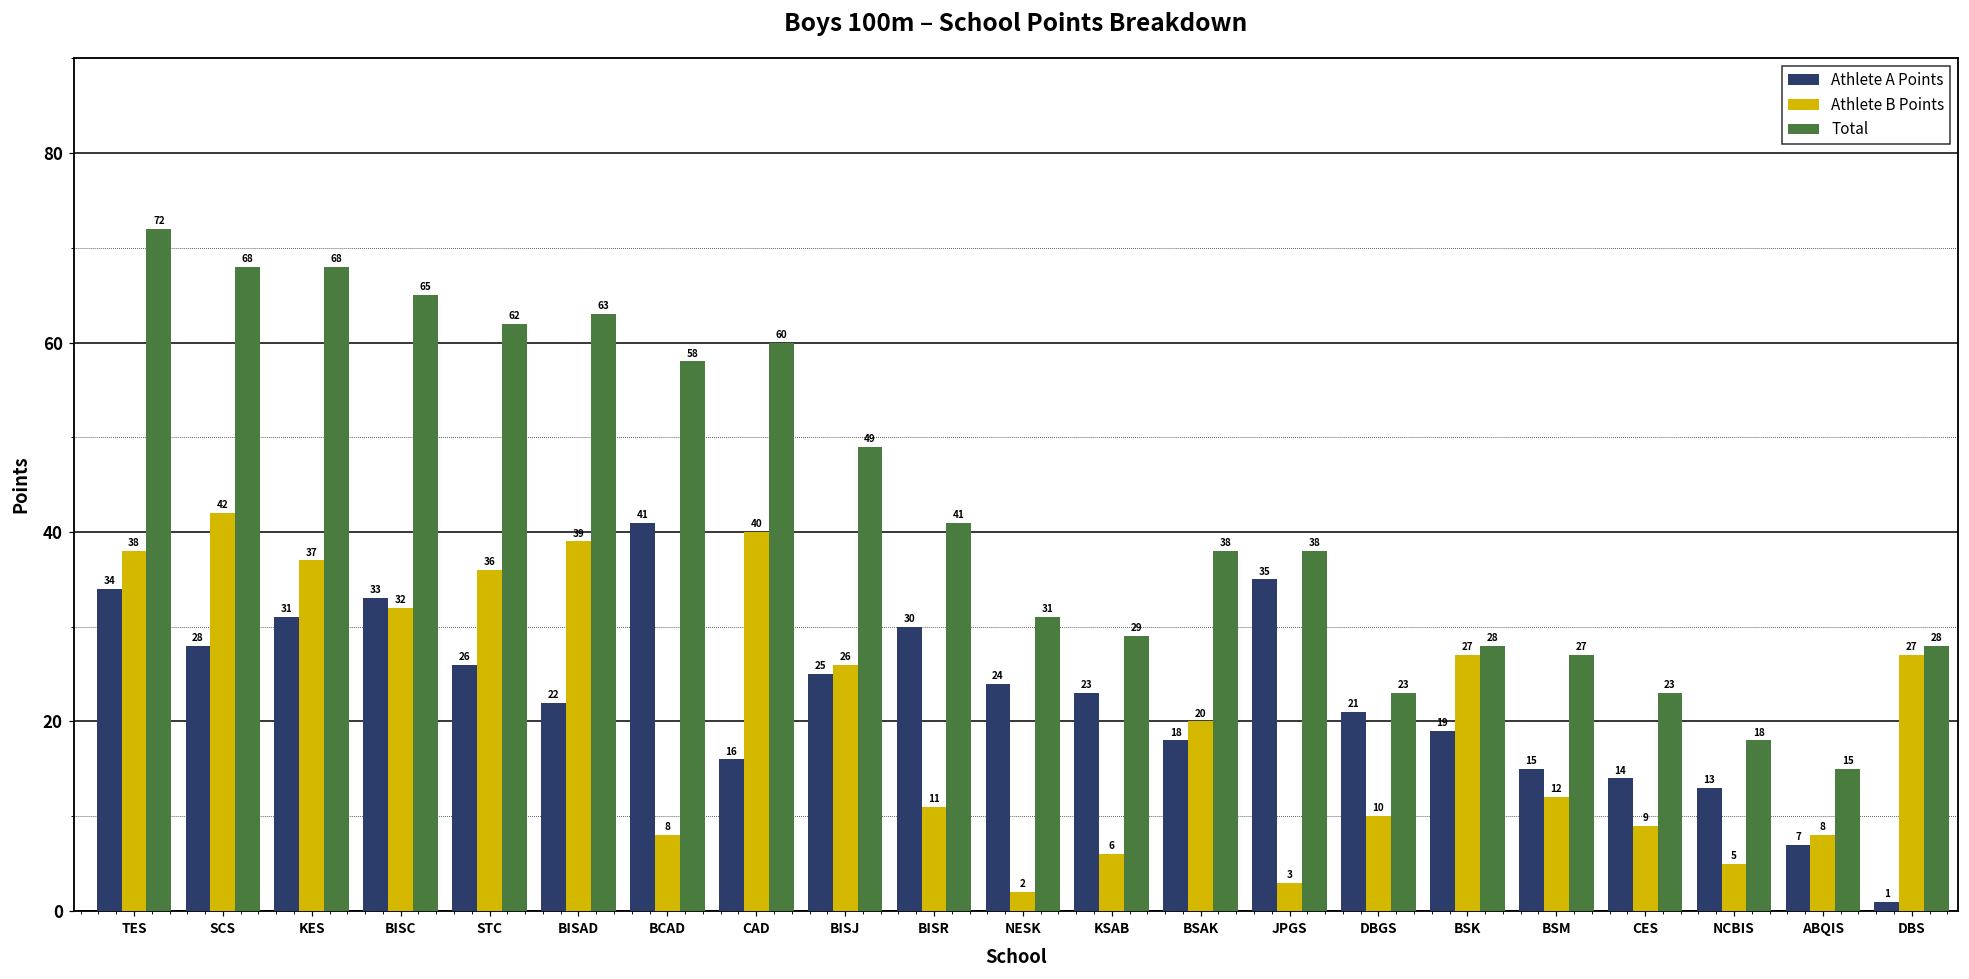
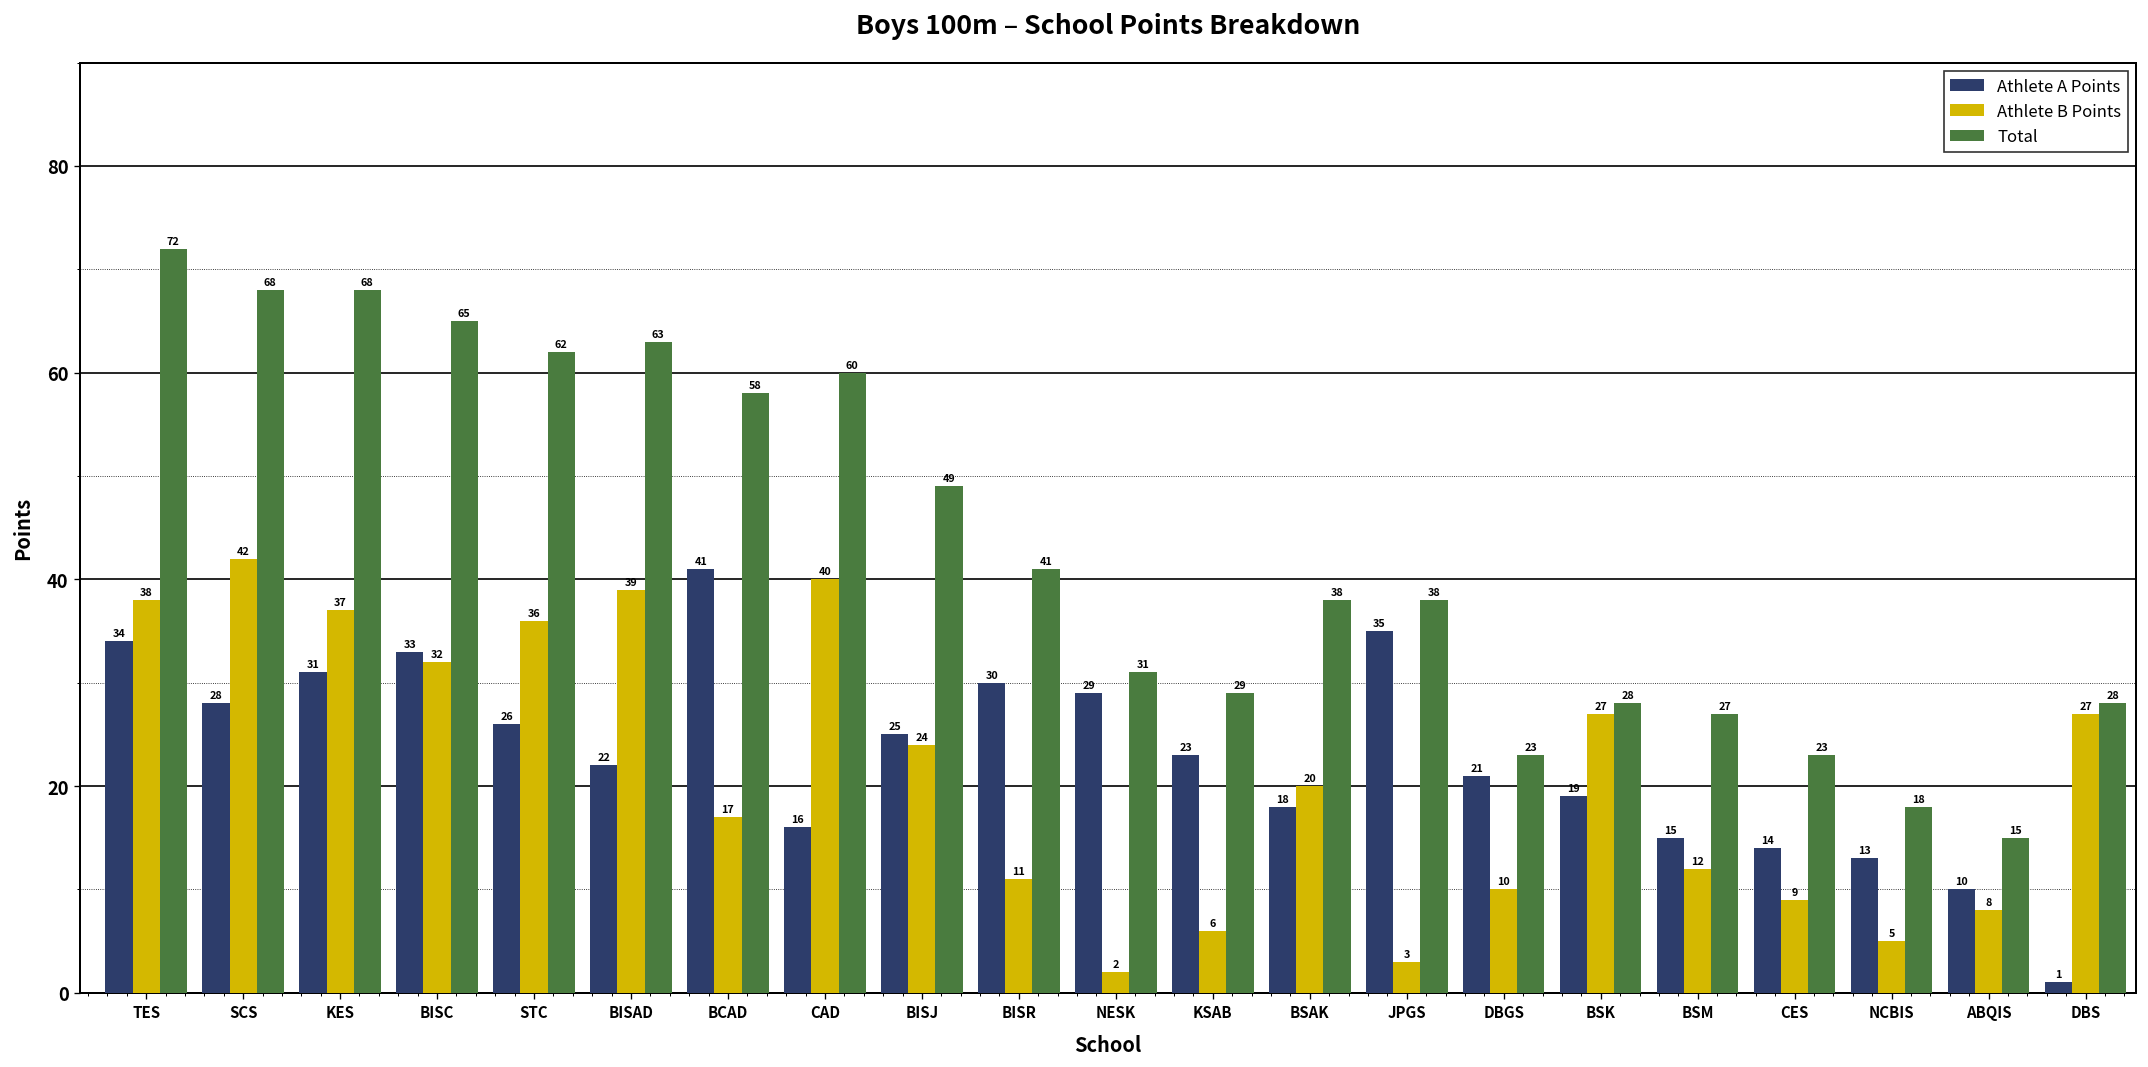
  {
    "Athlete A Points": {
      "TES": 34,
      "SCS": 28,
      "KES": 31,
      "BISC": 33,
      "STC": 26,
      "BISAD": 22,
      "BCAD": 41,
      "CAD": 16,
      "BISJ": 25,
      "BISR": 30,
-     "NESK": 24,
+     "NESK": 29,
      "KSAB": 23,
      "BSAK": 18,
      "JPGS": 35,
      "DBGS": 21,
      "BSK": 19,
      "BSM": 15,
      "CES": 14,
      "NCBIS": 13,
-     "ABQIS": 7,
+     "ABQIS": 10,
      "DBS": 1
    },
    "Athlete B Points": {
      "TES": 38,
      "SCS": 42,
      "KES": 37,
      "BISC": 32,
      "STC": 36,
      "BISAD": 39,
-     "BCAD": 8,
+     "BCAD": 17,
      "CAD": 40,
-     "BISJ": 26,
+     "BISJ": 24,
      "BISR": 11,
      "NESK": 2,
      "KSAB": 6,
      "BSAK": 20,
      "JPGS": 3,
      "DBGS": 10,
      "BSK": 27,
      "BSM": 12,
      "CES": 9,
      "NCBIS": 5,
      "ABQIS": 8,
      "DBS": 27
    },
    "Total": {
      "TES": 72,
      "SCS": 68,
      "KES": 68,
      "BISC": 65,
      "STC": 62,
      "BISAD": 63,
      "BCAD": 58,
      "CAD": 60,
      "BISJ": 49,
      "BISR": 41,
      "NESK": 31,
      "KSAB": 29,
      "BSAK": 38,
      "JPGS": 38,
      "DBGS": 23,
      "BSK": 28,
      "BSM": 27,
      "CES": 23,
      "NCBIS": 18,
      "ABQIS": 15,
      "DBS": 28
    }
  }
